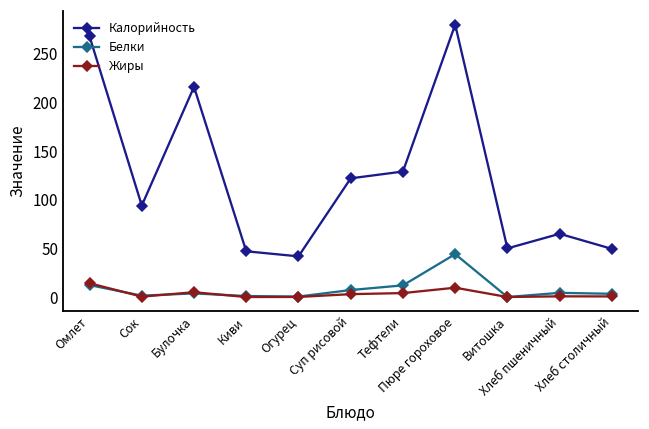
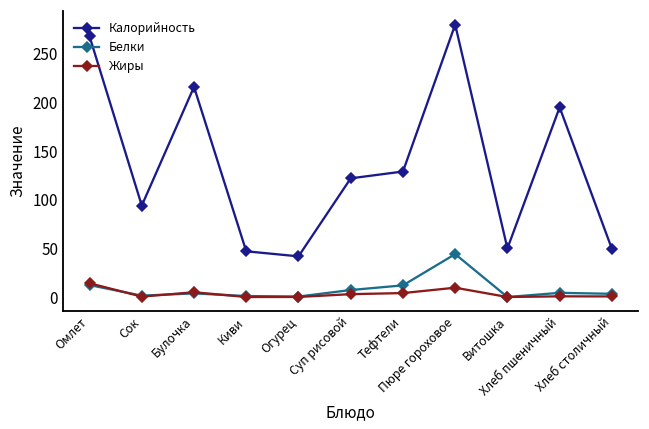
  {
    "Калорийность": {
      "Омлет": 270,
      "Сок": 90,
      "Булочка": 220,
      "Киви": 50,
      "Огурец": 40,
      "Суп рисовой": 120,
      "Тефтели": 130,
      "Пюре гороховое": 280,
      "Витошка": 50,
-     "Хлеб пшеничный": 70,
+     "Хлеб пшеничный": 200,
      "Хлеб столичный": 50
    },
    "Белки": {
      "Суп рисовой": 10,
      "Тефтели": 10,
      "Пюре гороховое": 40,
      "Хлеб пшеничный": 0
    },
    "Жиры": {
      "Суп рисовой": 0,
      "Тефтели": 0,
      "Пюре гороховое": 10,
      "Хлеб пшеничный": 0
    }
  }
